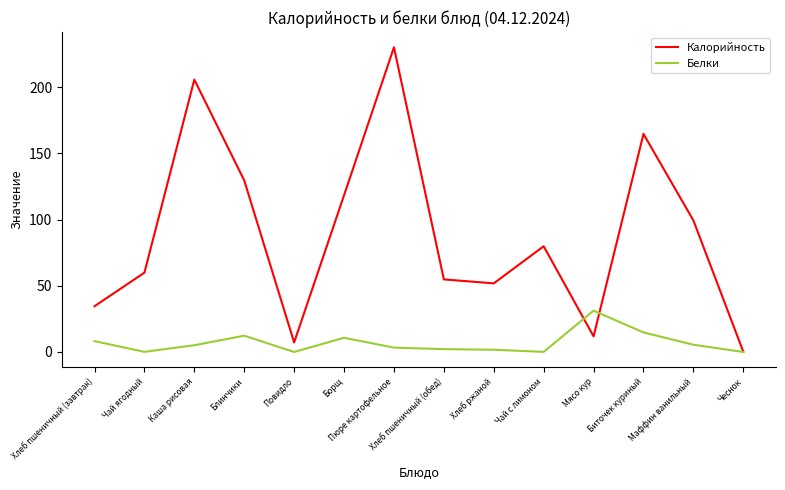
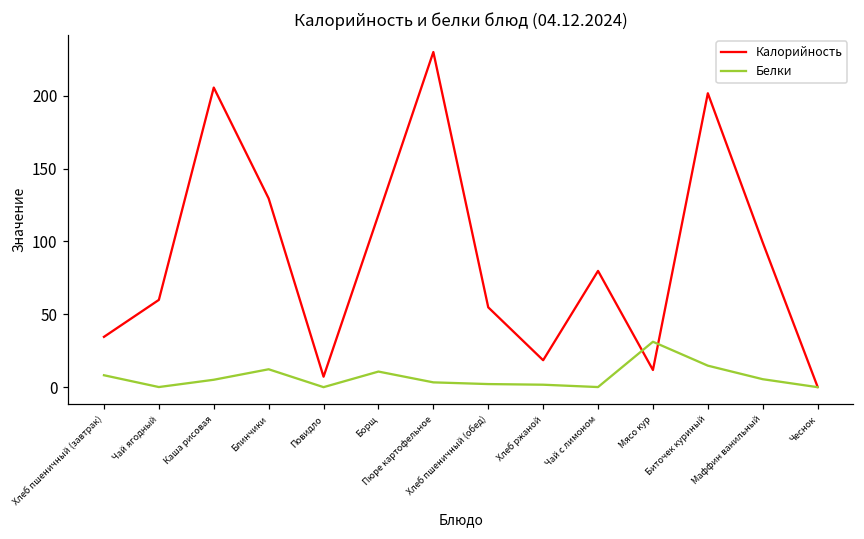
  {
    "Калорийность": {
      "Хлеб пшеничный (завтрак)": 35,
      "Чай ягодный": 60,
      "Каша рисовая": 206,
      "Блинчики": 130,
      "Повидло": 7,
      "Борщ": 118,
      "Пюре картофельное": 230,
      "Хлеб пшеничный (обед)": 55,
-     "Хлеб ржаной": 52,
+     "Хлеб ржаной": 19,
      "Чай с лимоном": 80,
      "Мясо кур": 12,
-     "Биточек куриный": 165,
+     "Биточек куриный": 202,
      "Маффин ванильный": 99
    },
    "Белки": {
      "Хлеб пшеничный (завтрак)": 8,
      "Чай ягодный": 0,
      "Каша рисовая": 5,
      "Блинчики": 12,
      "Повидло": 0,
      "Борщ": 11,
      "Пюре картофельное": 3,
      "Хлеб пшеничный (обед)": 2,
      "Хлеб ржаной": 2,
      "Чай с лимоном": 0,
      "Мясо кур": 31,
      "Биточек куриный": 15,
      "Маффин ванильный": 5
    }
  }
